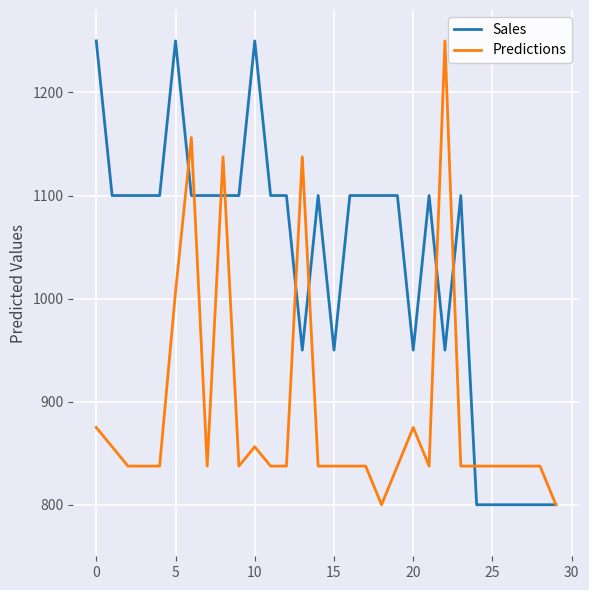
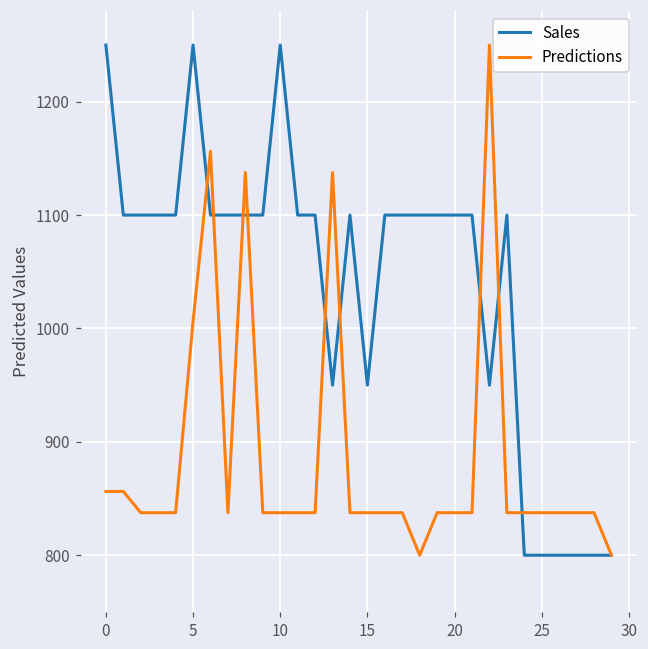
  {
    "Sales": {
      "0": 1250,
      "5": 1250,
      "10": 1250,
      "15": 950,
-     "20": 950,
+     "20": 1100,
      "25": 800
    },
    "Predictions": {
-     "0": 875,
+     "0": 856,
      "5": 1006,
-     "10": 856,
+     "10": 838,
      "15": 838,
-     "20": 875,
+     "20": 838,
      "25": 838
    }
  }
